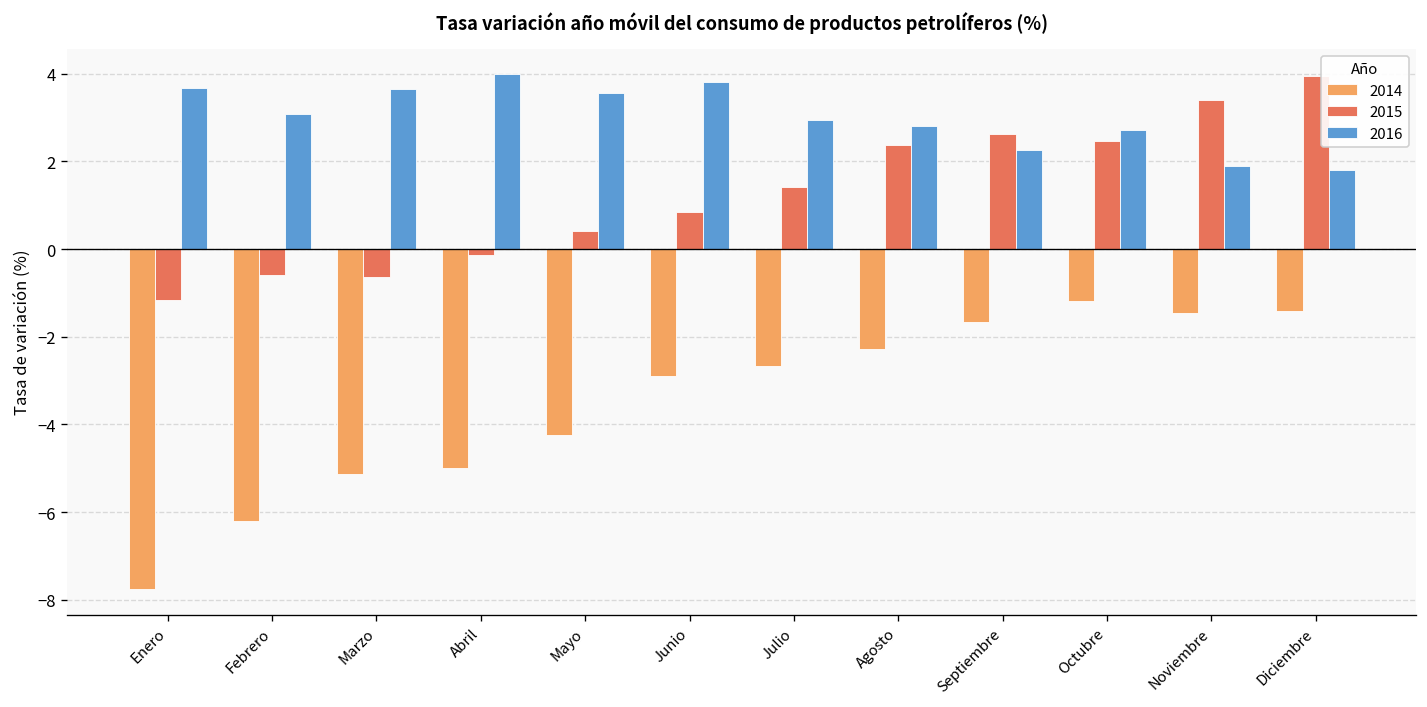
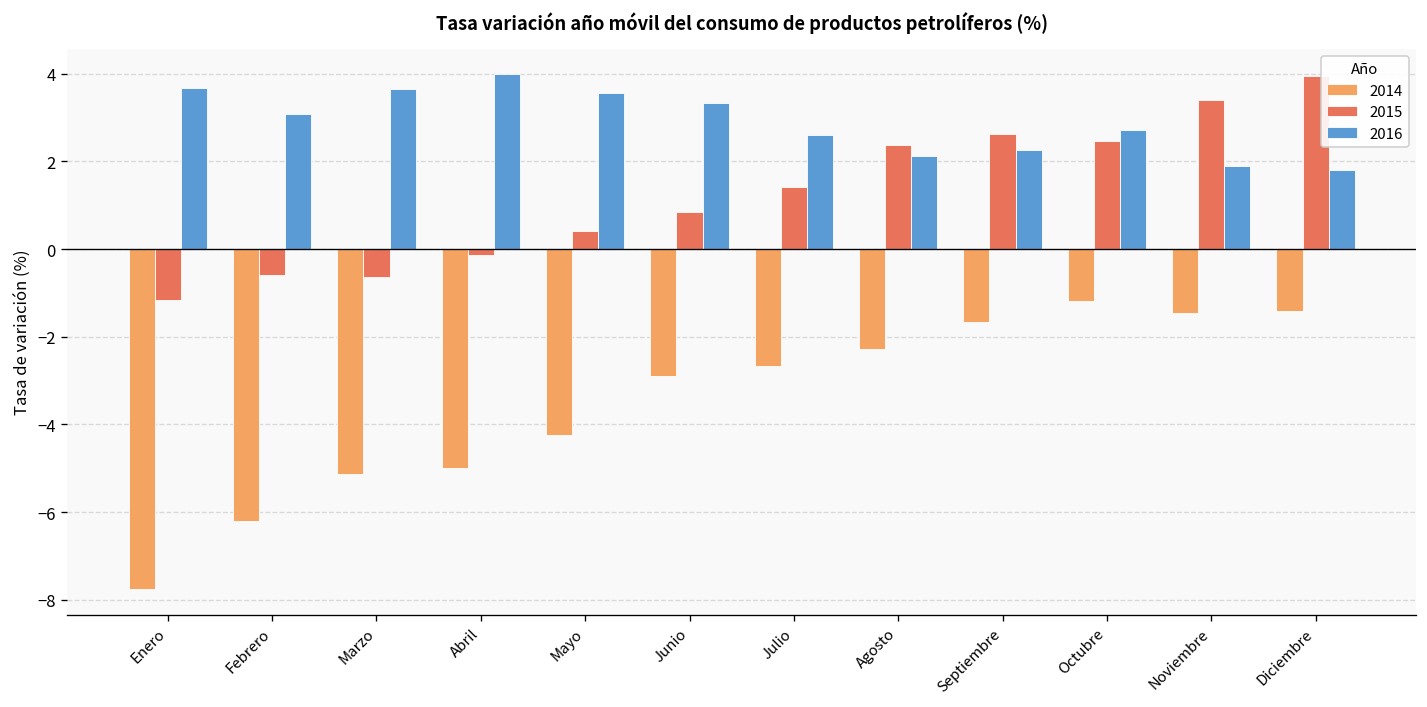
  {
    "2016": {
      "Enero": 3.7,
      "Febrero": 3.1,
      "Marzo": 3.6,
      "Abril": 4.0,
      "Mayo": 3.6,
-     "Junio": 3.8,
-     "Julio": 2.9,
-     "Agosto": 2.8,
+     "Junio": 3.3,
+     "Julio": 2.6,
+     "Agosto": 2.1,
      "Septiembre": 2.3,
      "Octubre": 2.7,
      "Noviembre": 1.9,
      "Diciembre": 1.8
    }
  }
